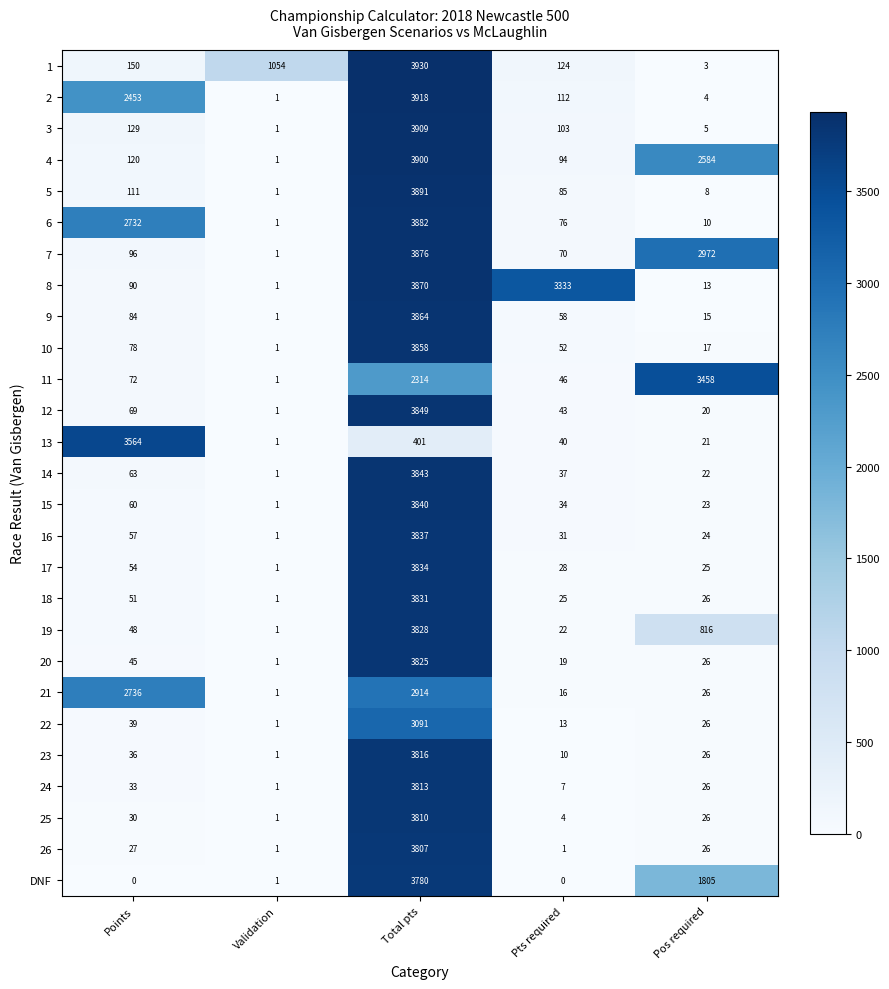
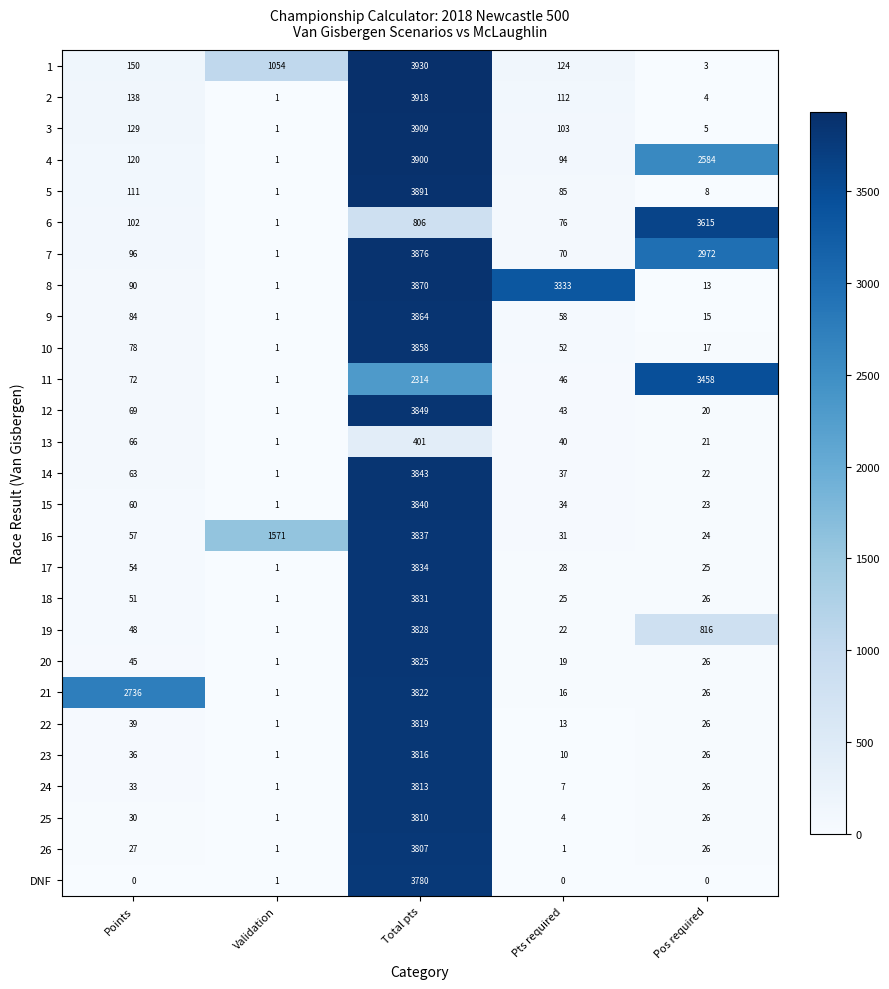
  {
    "1": {
      "Points": 150,
      "Validation": 1054,
      "Total pts": 3930,
      "Pts required": 124,
      "Pos required": 3
    },
    "2": {
-     "Points": 2453,
+     "Points": 138,
      "Validation": 1,
      "Total pts": 3918,
      "Pts required": 112,
      "Pos required": 4
    },
    "3": {
      "Points": 129,
      "Validation": 1,
      "Total pts": 3909,
      "Pts required": 103,
      "Pos required": 5
    },
    "4": {
      "Points": 120,
      "Validation": 1,
      "Total pts": 3900,
      "Pts required": 94,
      "Pos required": 2584
    },
    "5": {
      "Points": 111,
      "Validation": 1,
      "Total pts": 3891,
      "Pts required": 85,
      "Pos required": 8
    },
    "6": {
-     "Points": 2732,
+     "Points": 102,
      "Validation": 1,
-     "Total pts": 3882,
+     "Total pts": 806,
      "Pts required": 76,
-     "Pos required": 10
+     "Pos required": 3615
    },
    "7": {
      "Points": 96,
      "Validation": 1,
      "Total pts": 3876,
      "Pts required": 70,
      "Pos required": 2972
    },
    "8": {
      "Points": 90,
      "Validation": 1,
      "Total pts": 3870,
      "Pts required": 3333,
      "Pos required": 13
    },
    "9": {
      "Points": 84,
      "Validation": 1,
      "Total pts": 3864,
      "Pts required": 58,
      "Pos required": 15
    },
    "10": {
      "Points": 78,
      "Validation": 1,
      "Total pts": 3858,
      "Pts required": 52,
      "Pos required": 17
    },
    "11": {
      "Points": 72,
      "Validation": 1,
      "Total pts": 2314,
      "Pts required": 46,
      "Pos required": 3458
    },
    "12": {
      "Points": 69,
      "Validation": 1,
      "Total pts": 3849,
      "Pts required": 43,
      "Pos required": 20
    },
    "13": {
-     "Points": 3564,
+     "Points": 66,
      "Validation": 1,
      "Total pts": 401,
      "Pts required": 40,
      "Pos required": 21
    },
    "14": {
      "Points": 63,
      "Validation": 1,
      "Total pts": 3843,
      "Pts required": 37,
      "Pos required": 22
    },
    "15": {
      "Points": 60,
      "Validation": 1,
      "Total pts": 3840,
      "Pts required": 34,
      "Pos required": 23
    },
    "16": {
      "Points": 57,
-     "Validation": 1,
+     "Validation": 1571,
      "Total pts": 3837,
      "Pts required": 31,
      "Pos required": 24
    },
    "17": {
      "Points": 54,
      "Validation": 1,
      "Total pts": 3834,
      "Pts required": 28,
      "Pos required": 25
    },
    "18": {
      "Points": 51,
      "Validation": 1,
      "Total pts": 3831,
      "Pts required": 25,
      "Pos required": 26
    },
    "19": {
      "Points": 48,
      "Validation": 1,
      "Total pts": 3828,
      "Pts required": 22,
      "Pos required": 816
    },
    "20": {
      "Points": 45,
      "Validation": 1,
      "Total pts": 3825,
      "Pts required": 19,
      "Pos required": 26
    },
    "21": {
      "Points": 2736,
      "Validation": 1,
-     "Total pts": 2914,
+     "Total pts": 3822,
      "Pts required": 16,
      "Pos required": 26
    },
    "22": {
      "Points": 39,
      "Validation": 1,
-     "Total pts": 3091,
+     "Total pts": 3819,
      "Pts required": 13,
      "Pos required": 26
    },
    "23": {
      "Points": 36,
      "Validation": 1,
      "Total pts": 3816,
      "Pts required": 10,
      "Pos required": 26
    },
    "24": {
      "Points": 33,
      "Validation": 1,
      "Total pts": 3813,
      "Pts required": 7,
      "Pos required": 26
    },
    "25": {
      "Points": 30,
      "Validation": 1,
      "Total pts": 3810,
      "Pts required": 4,
      "Pos required": 26
    },
    "26": {
      "Points": 27,
      "Validation": 1,
      "Total pts": 3807,
      "Pts required": 1,
      "Pos required": 26
    },
    "DNF": {
      "Points": 0,
      "Validation": 1,
      "Total pts": 3780,
      "Pts required": 0,
-     "Pos required": 1805
+     "Pos required": 0
    }
  }
